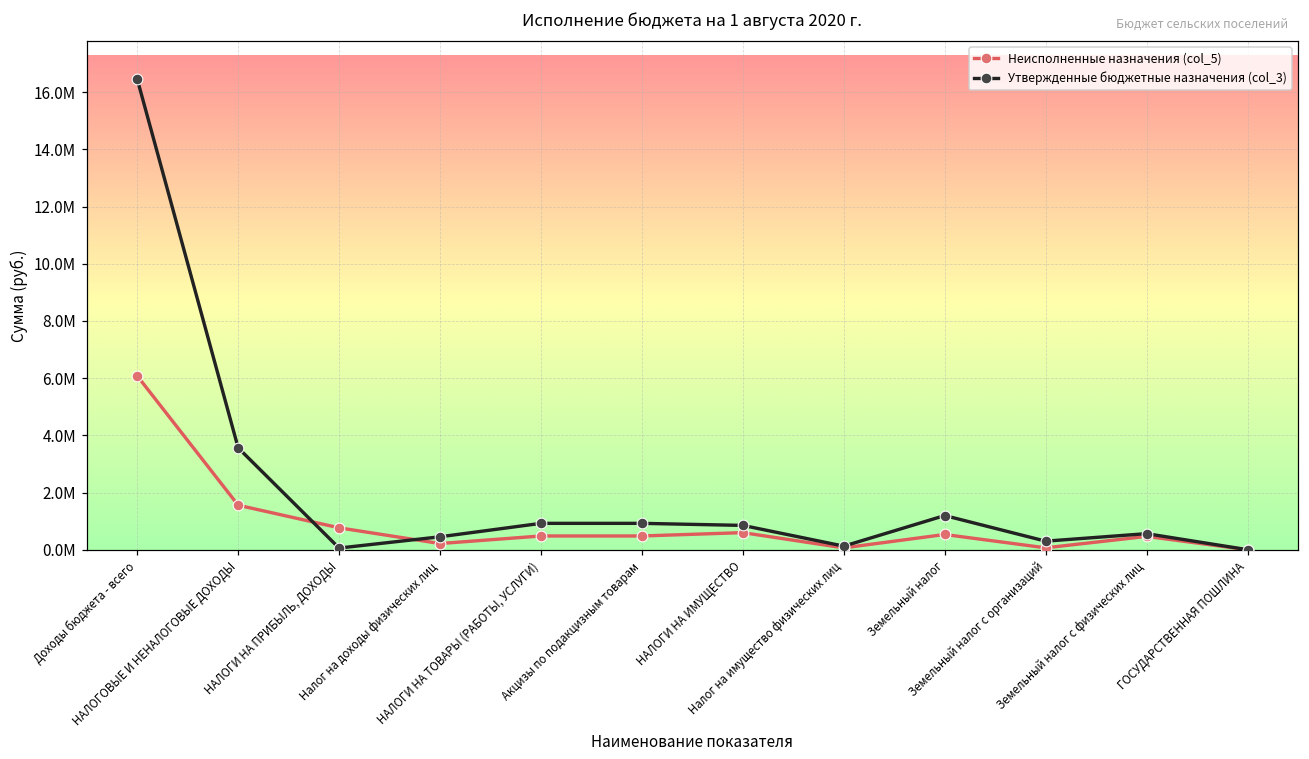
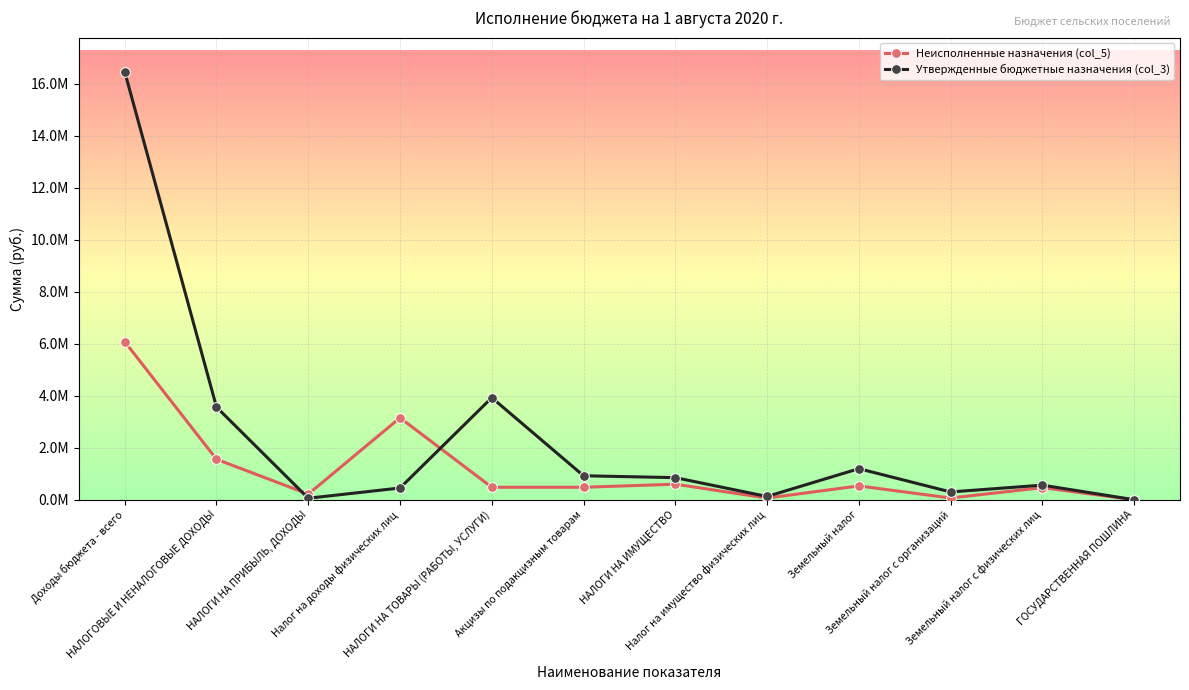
  {
    "Неисполненные назначения (col_5)": {
      "Доходы бюджета - всего": 6100000,
      "НАЛОГОВЫЕ И НЕНАЛОГОВЫЕ ДОХОДЫ": 1600000,
-     "НАЛОГИ НА ПРИБЫЛЬ, ДОХОДЫ": 800000,
-     "Налог на доходы физических лиц": 200000,
+     "НАЛОГИ НА ПРИБЫЛЬ, ДОХОДЫ": 200000,
+     "Налог на доходы физических лиц": 3200000,
      "НАЛОГИ НА ТОВАРЫ (РАБОТЫ, УСЛУГИ)": 500000,
      "Акцизы по подакцизным товарам": 500000,
      "НАЛОГИ НА ИМУЩЕСТВО": 600000,
      "Земельный налог": 500000,
      "Земельный налог с организаций": 100000
    },
    "Утвержденные бюджетные назначения (col_3)": {
      "Доходы бюджета - всего": 16500000,
      "НАЛОГОВЫЕ И НЕНАЛОГОВЫЕ ДОХОДЫ": 3600000,
      "НАЛОГИ НА ПРИБЫЛЬ, ДОХОДЫ": 100000,
      "Налог на доходы физических лиц": 500000,
-     "НАЛОГИ НА ТОВАРЫ (РАБОТЫ, УСЛУГИ)": 900000,
+     "НАЛОГИ НА ТОВАРЫ (РАБОТЫ, УСЛУГИ)": 3900000,
      "Акцизы по подакцизным товарам": 900000,
      "НАЛОГИ НА ИМУЩЕСТВО": 900000,
      "Земельный налог": 1200000,
      "Земельный налог с организаций": 300000
    }
  }
